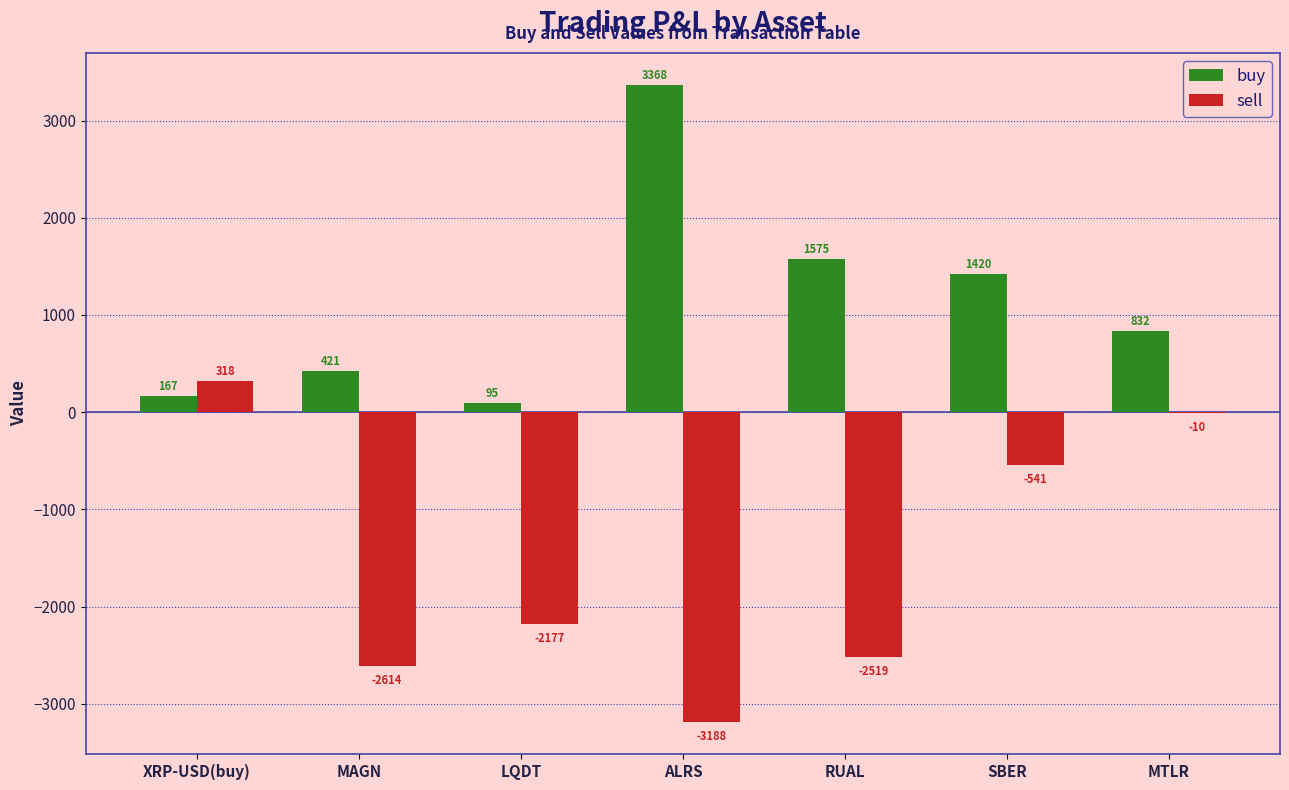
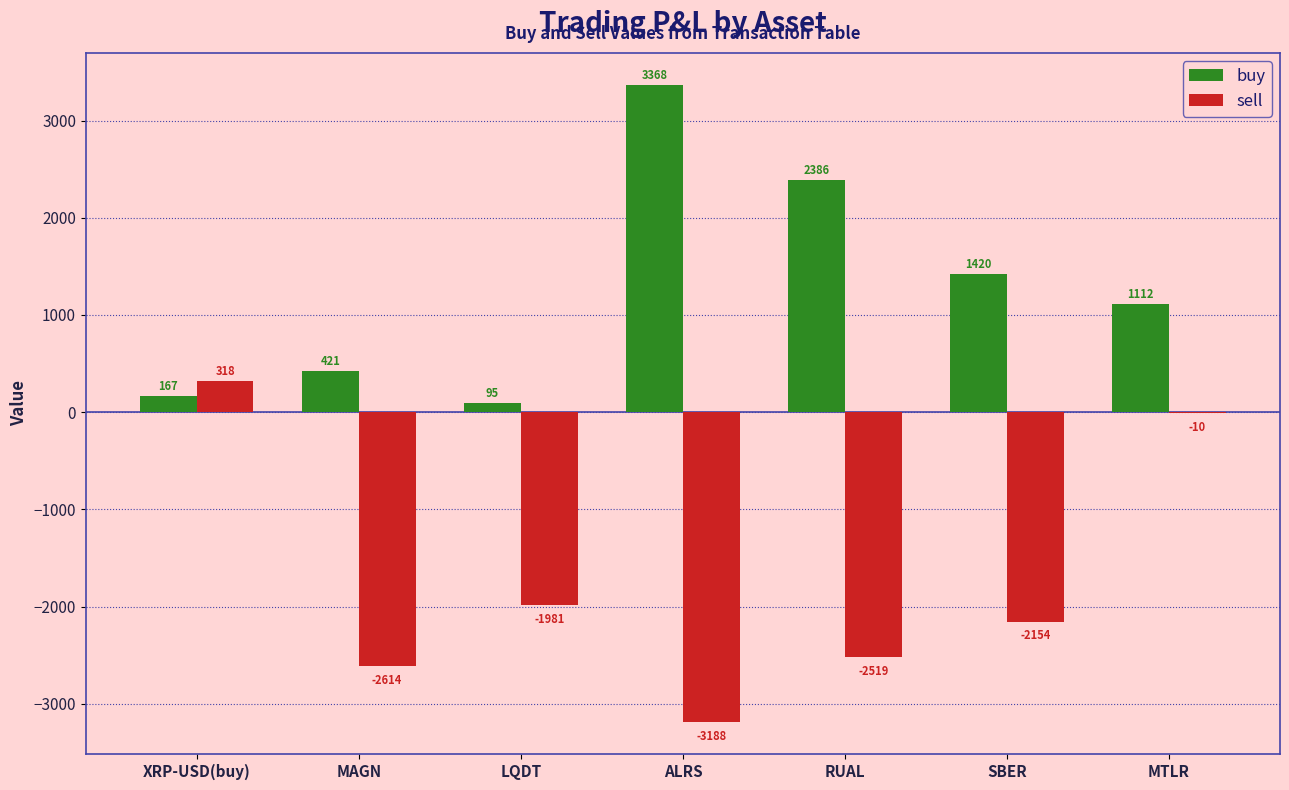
  {
    "buy": {
      "XRP-USD(buy)": 167,
      "MAGN": 421,
      "LQDT": 95,
      "ALRS": 3368,
-     "RUAL": 1575,
+     "RUAL": 2386,
      "SBER": 1420,
-     "MTLR": 832
+     "MTLR": 1112
    },
    "sell": {
      "XRP-USD(buy)": 318,
      "MAGN": -2614,
-     "LQDT": -2177,
+     "LQDT": -1981,
      "ALRS": -3188,
      "RUAL": -2519,
-     "SBER": -541,
+     "SBER": -2154,
      "MTLR": -10
    }
  }
